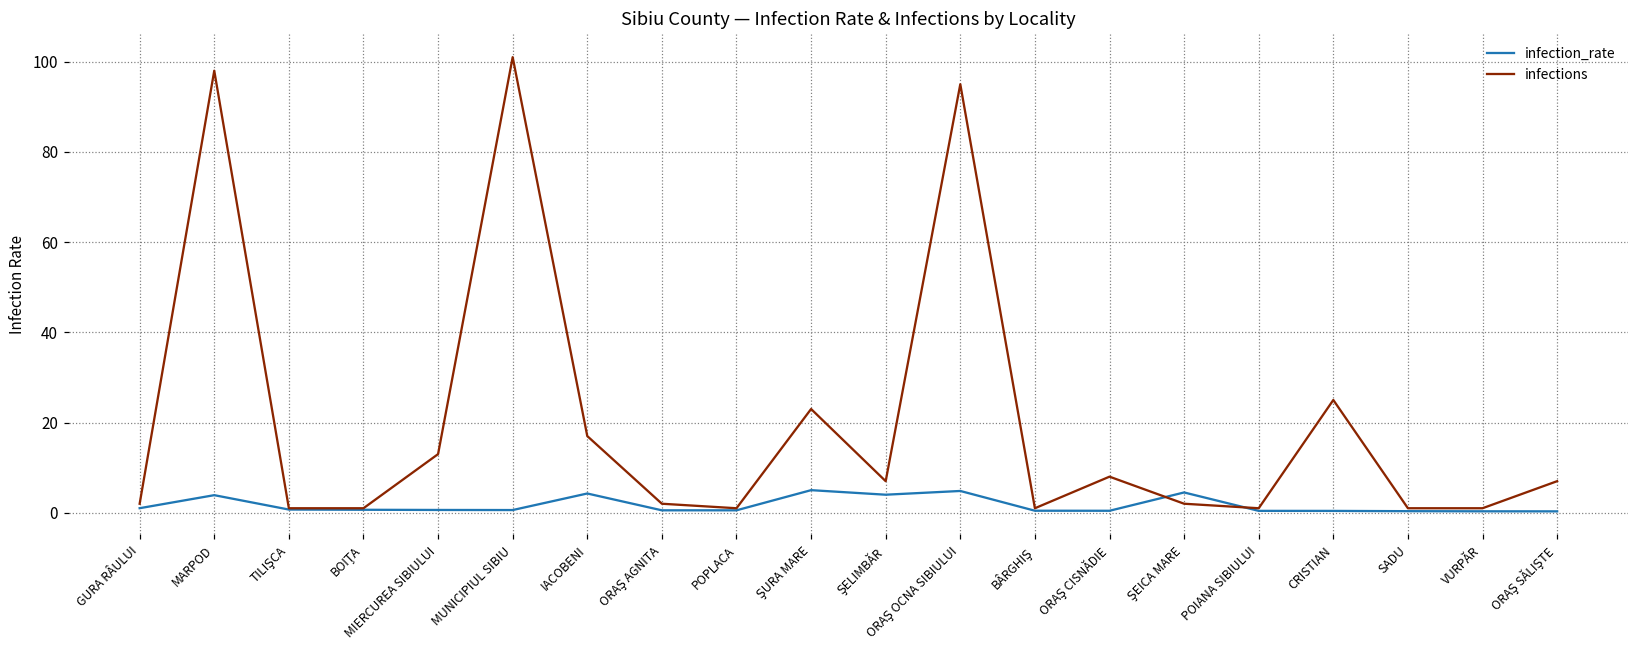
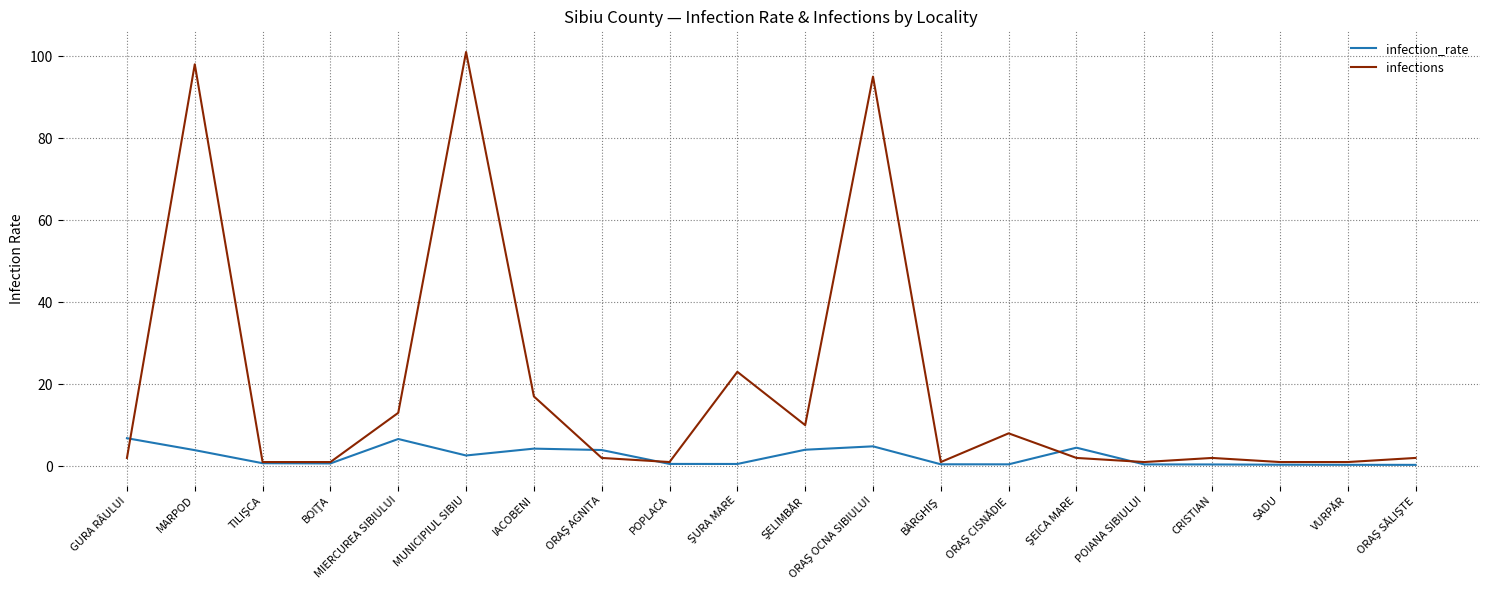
  {
    "infection_rate": {
-     "GURA RÂULUI": 1,
+     "GURA RÂULUI": 7,
      "MARPOD": 4,
-     "MIERCUREA SIBIULUI": 1,
-     "MUNICIPIUL SIBIU": 1,
+     "MIERCUREA SIBIULUI": 7,
+     "MUNICIPIUL SIBIU": 3,
      "IACOBENI": 4,
-     "ORAŞ AGNITA": 1,
-     "ŞURA MARE": 5,
+     "ORAŞ AGNITA": 4,
+     "ŞURA MARE": 1,
      "ŞELIMBĂR": 4,
      "ORAŞ OCNA SIBIULUI": 5,
      "ORAŞ CISNĂDIE": 0,
      "ŞEICA MARE": 5,
      "CRISTIAN": 0,
      "SADU": 0,
      "VURPĂR": 0,
      "ORAŞ SĂLIŞTE": 0
    },
    "infections": {
      "GURA RÂULUI": 2,
      "MARPOD": 98,
      "MIERCUREA SIBIULUI": 13,
      "MUNICIPIUL SIBIU": 101,
      "IACOBENI": 17,
      "ORAŞ AGNITA": 2,
      "ŞURA MARE": 23,
-     "ŞELIMBĂR": 7,
+     "ŞELIMBĂR": 10,
      "ORAŞ OCNA SIBIULUI": 95,
      "ORAŞ CISNĂDIE": 8,
      "ŞEICA MARE": 2,
-     "CRISTIAN": 25,
+     "CRISTIAN": 2,
      "SADU": 1,
      "VURPĂR": 1,
-     "ORAŞ SĂLIŞTE": 7
+     "ORAŞ SĂLIŞTE": 2
    }
  }
